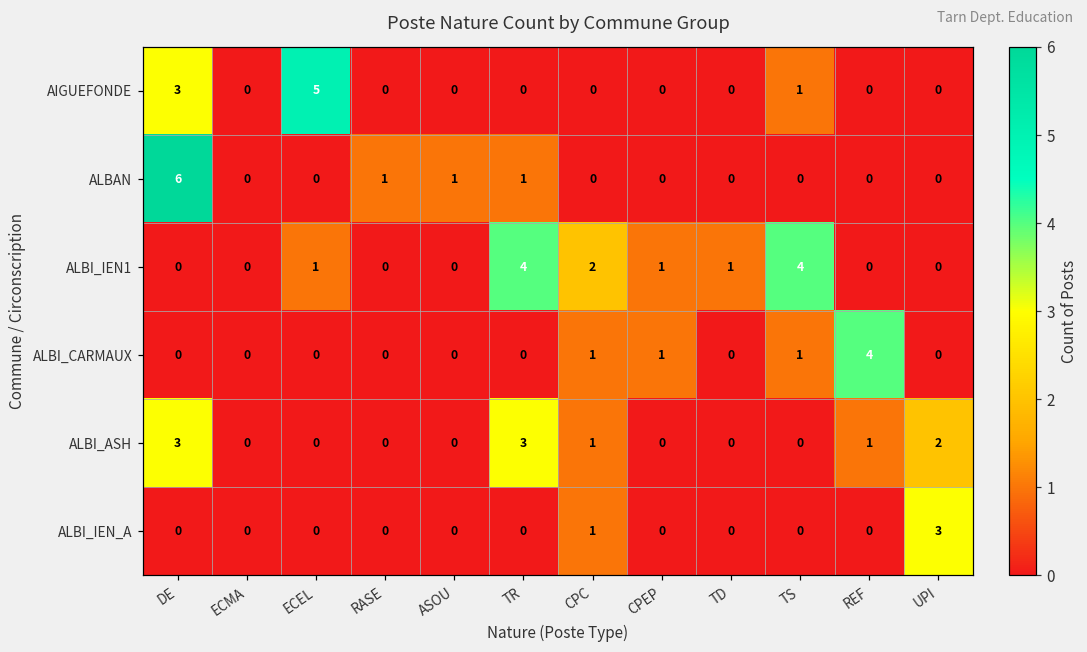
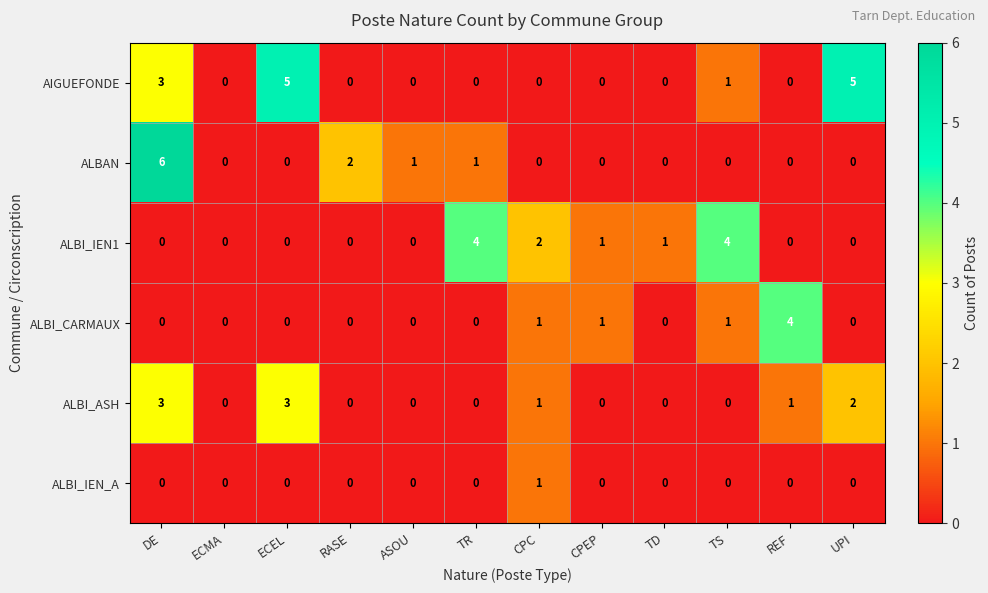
  {
    "AIGUEFONDE": {
      "DE": 3,
      "ECMA": 0,
      "ECEL": 5,
      "RASE": 0,
      "ASOU": 0,
      "TR": 0,
      "CPC": 0,
      "CPEP": 0,
      "TD": 0,
      "TS": 1,
      "REF": 0,
-     "UPI": 0
+     "UPI": 5
    },
    "ALBAN": {
      "DE": 6,
      "ECMA": 0,
      "ECEL": 0,
-     "RASE": 1,
+     "RASE": 2,
      "ASOU": 1,
      "TR": 1,
      "CPC": 0,
      "CPEP": 0,
      "TD": 0,
      "TS": 0,
      "REF": 0,
      "UPI": 0
    },
    "ALBI_IEN1": {
      "DE": 0,
      "ECMA": 0,
-     "ECEL": 1,
+     "ECEL": 0,
      "RASE": 0,
      "ASOU": 0,
      "TR": 4,
      "CPC": 2,
      "CPEP": 1,
      "TD": 1,
      "TS": 4,
      "REF": 0,
      "UPI": 0
    },
    "ALBI_CARMAUX": {
      "DE": 0,
      "ECMA": 0,
      "ECEL": 0,
      "RASE": 0,
      "ASOU": 0,
      "TR": 0,
      "CPC": 1,
      "CPEP": 1,
      "TD": 0,
      "TS": 1,
      "REF": 4,
      "UPI": 0
    },
    "ALBI_ASH": {
      "DE": 3,
      "ECMA": 0,
-     "ECEL": 0,
+     "ECEL": 3,
      "RASE": 0,
      "ASOU": 0,
-     "TR": 3,
+     "TR": 0,
      "CPC": 1,
      "CPEP": 0,
      "TD": 0,
      "TS": 0,
      "REF": 1,
      "UPI": 2
    },
    "ALBI_IEN_A": {
      "DE": 0,
      "ECMA": 0,
      "ECEL": 0,
      "RASE": 0,
      "ASOU": 0,
      "TR": 0,
      "CPC": 1,
      "CPEP": 0,
      "TD": 0,
      "TS": 0,
      "REF": 0,
-     "UPI": 3
+     "UPI": 0
    }
  }
